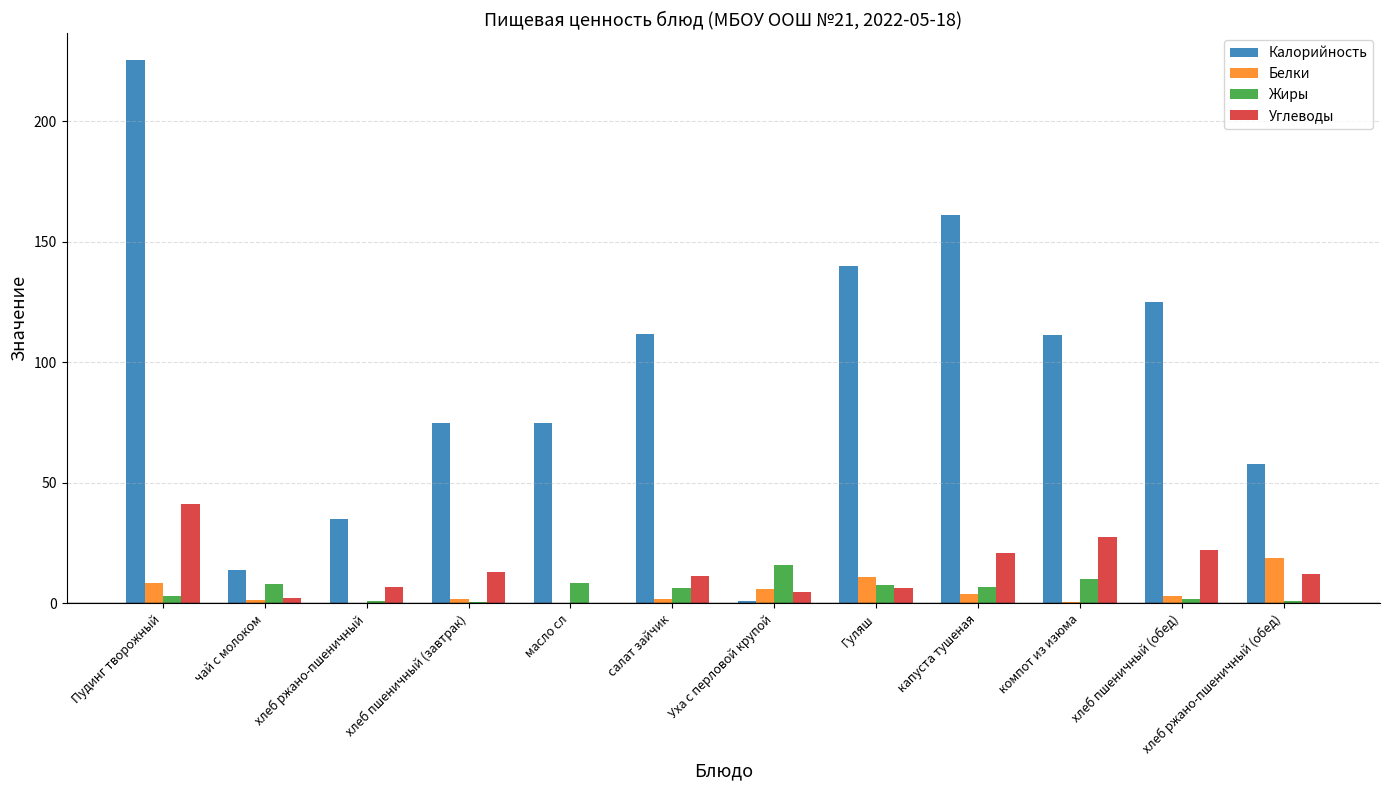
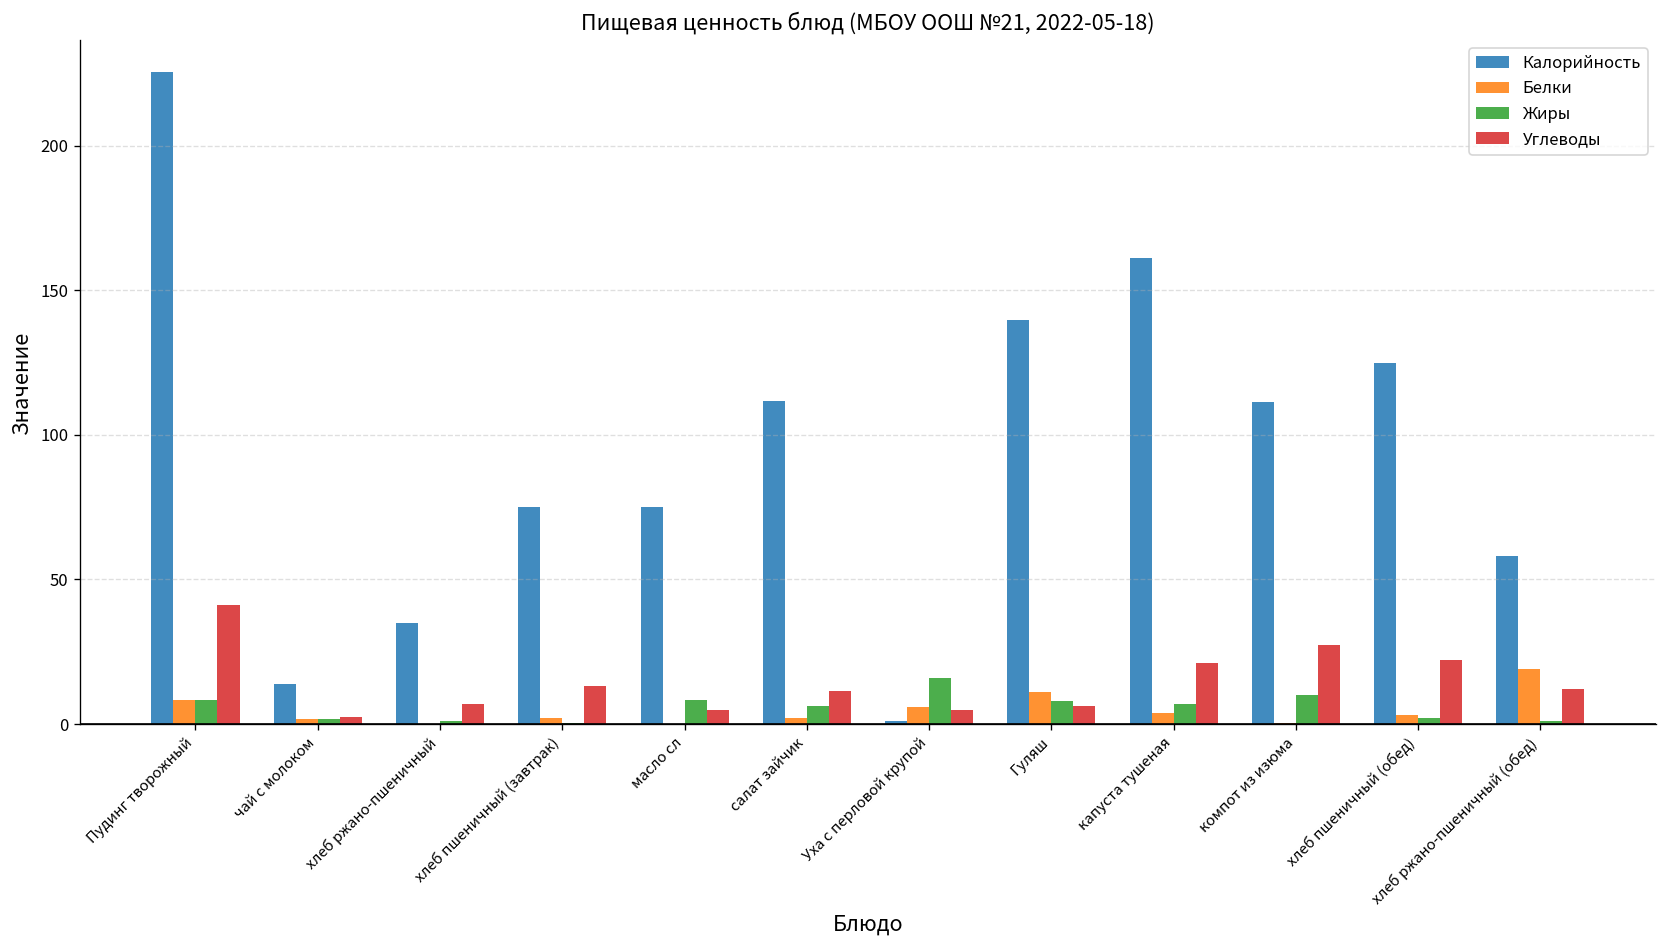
  {
    "Калорийность": {
      "Пудинг творожный": 225,
      "чай с молоком": 14,
      "хлеб ржано-пшеничный": 35,
      "хлеб пшеничный (завтрак)": 75,
      "масло сл": 75,
      "салат зайчик": 112,
      "Гуляш": 140,
      "капуста тушеная": 161,
      "компот из изюма": 111,
      "хлеб пшеничный (обед)": 125,
      "хлеб ржано-пшеничный (обед)": 58
    },
    "Белки": {
      "Пудинг творожный": 8,
      "чай с молоком": 2,
      "хлеб ржано-пшеничный": 0,
      "хлеб пшеничный (завтрак)": 2,
      "салат зайчик": 2,
      "Уха с перловой крупой": 6,
      "Гуляш": 11,
      "капуста тушеная": 4,
      "хлеб пшеничный (обед)": 3,
      "хлеб ржано-пшеничный (обед)": 19
    },
    "Жиры": {
-     "Пудинг творожный": 3,
-     "чай с молоком": 8,
+     "Пудинг творожный": 8,
+     "чай с молоком": 2,
      "масло сл": 8,
      "салат зайчик": 6,
      "Уха с перловой крупой": 16,
      "Гуляш": 8,
      "капуста тушеная": 7,
      "компот из изюма": 10,
      "хлеб пшеничный (обед)": 2
    },
    "Углеводы": {
      "Пудинг творожный": 41,
      "чай с молоком": 2,
      "хлеб ржано-пшеничный": 7,
      "хлеб пшеничный (завтрак)": 13,
-     "масло сл": 0,
+     "масло сл": 5,
      "салат зайчик": 12,
      "Уха с перловой крупой": 5,
      "Гуляш": 6,
      "капуста тушеная": 21,
      "компот из изюма": 27,
      "хлеб пшеничный (обед)": 22,
      "хлеб ржано-пшеничный (обед)": 12
    }
  }
